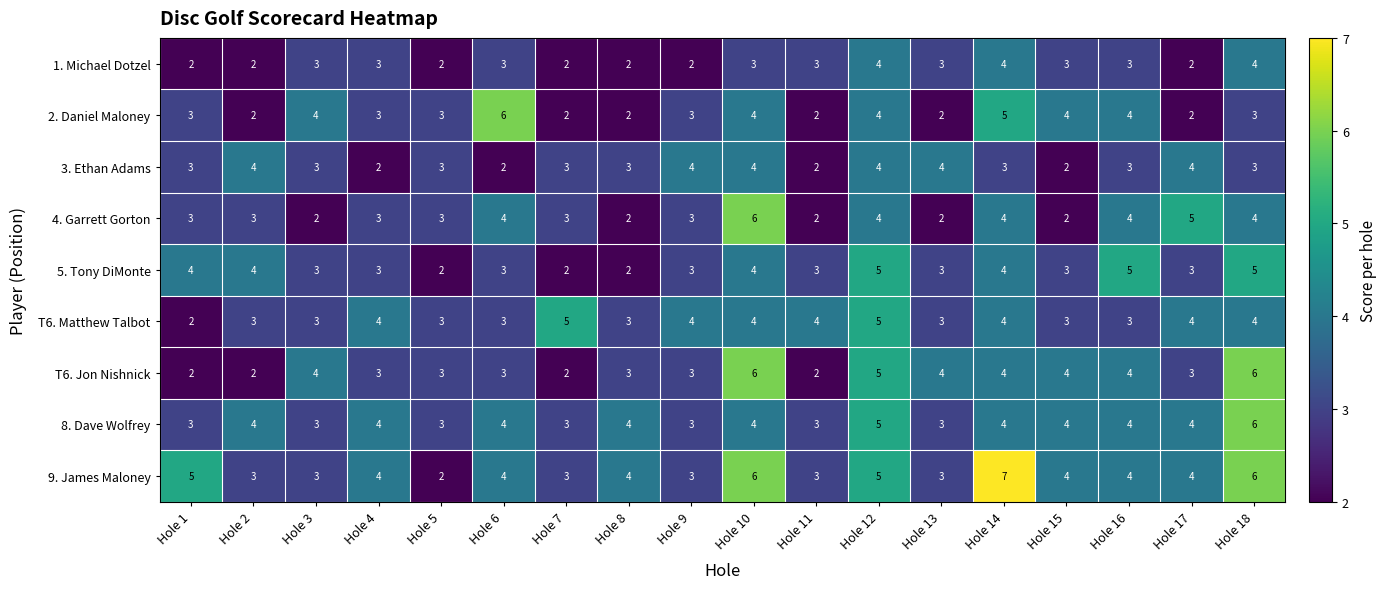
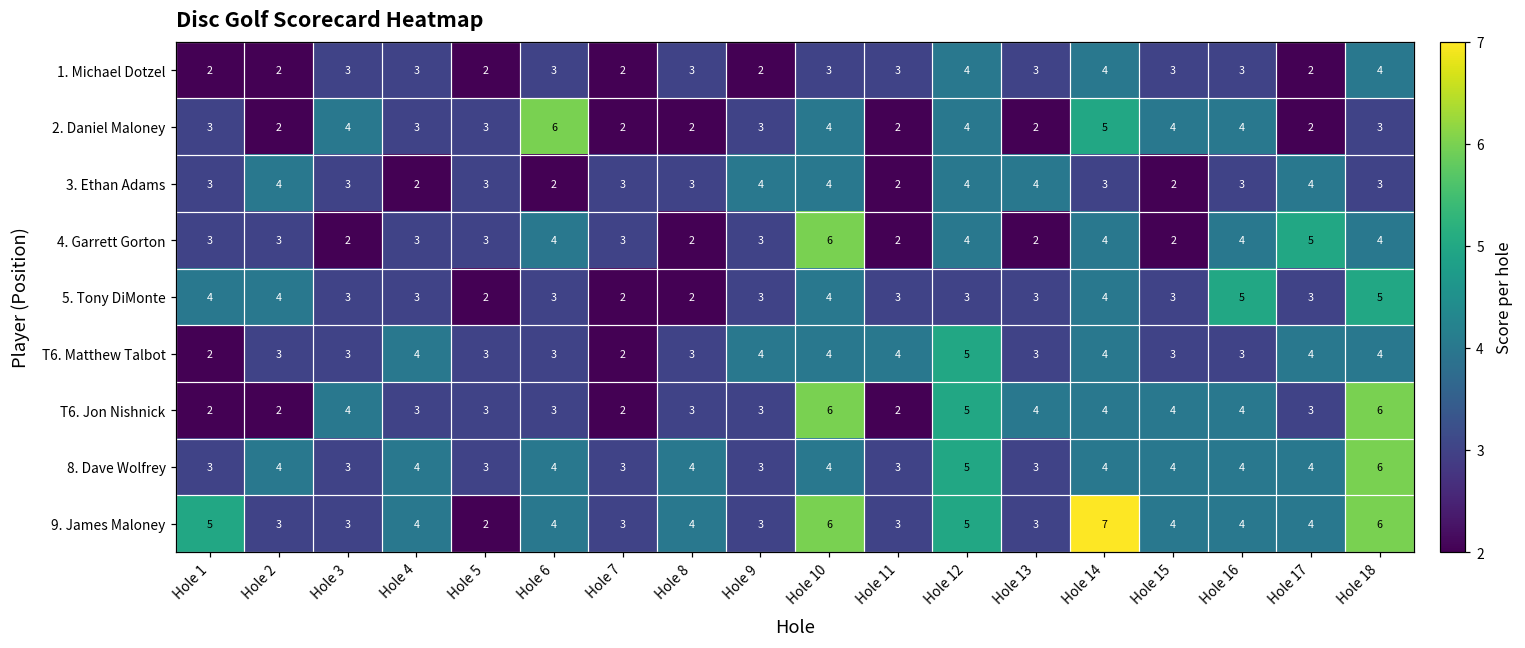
  {
    "1. Michael Dotzel": {
      "Hole 1": 2,
      "Hole 2": 2,
      "Hole 3": 3,
      "Hole 4": 3,
      "Hole 5": 2,
      "Hole 6": 3,
      "Hole 7": 2,
-     "Hole 8": 2,
+     "Hole 8": 3,
      "Hole 9": 2,
      "Hole 10": 3,
      "Hole 11": 3,
      "Hole 12": 4,
      "Hole 13": 3,
      "Hole 14": 4,
      "Hole 15": 3,
      "Hole 16": 3,
      "Hole 17": 2,
      "Hole 18": 4
    },
    "2. Daniel Maloney": {
      "Hole 1": 3,
      "Hole 2": 2,
      "Hole 3": 4,
      "Hole 4": 3,
      "Hole 5": 3,
      "Hole 6": 6,
      "Hole 7": 2,
      "Hole 8": 2,
      "Hole 9": 3,
      "Hole 10": 4,
      "Hole 11": 2,
      "Hole 12": 4,
      "Hole 13": 2,
      "Hole 14": 5,
      "Hole 15": 4,
      "Hole 16": 4,
      "Hole 17": 2,
      "Hole 18": 3
    },
    "3. Ethan Adams": {
      "Hole 1": 3,
      "Hole 2": 4,
      "Hole 3": 3,
      "Hole 4": 2,
      "Hole 5": 3,
      "Hole 6": 2,
      "Hole 7": 3,
      "Hole 8": 3,
      "Hole 9": 4,
      "Hole 10": 4,
      "Hole 11": 2,
      "Hole 12": 4,
      "Hole 13": 4,
      "Hole 14": 3,
      "Hole 15": 2,
      "Hole 16": 3,
      "Hole 17": 4,
      "Hole 18": 3
    },
    "4. Garrett Gorton": {
      "Hole 1": 3,
      "Hole 2": 3,
      "Hole 3": 2,
      "Hole 4": 3,
      "Hole 5": 3,
      "Hole 6": 4,
      "Hole 7": 3,
      "Hole 8": 2,
      "Hole 9": 3,
      "Hole 10": 6,
      "Hole 11": 2,
      "Hole 12": 4,
      "Hole 13": 2,
      "Hole 14": 4,
      "Hole 15": 2,
      "Hole 16": 4,
      "Hole 17": 5,
      "Hole 18": 4
    },
    "5. Tony DiMonte": {
      "Hole 1": 4,
      "Hole 2": 4,
      "Hole 3": 3,
      "Hole 4": 3,
      "Hole 5": 2,
      "Hole 6": 3,
      "Hole 7": 2,
      "Hole 8": 2,
      "Hole 9": 3,
      "Hole 10": 4,
      "Hole 11": 3,
-     "Hole 12": 5,
+     "Hole 12": 3,
      "Hole 13": 3,
      "Hole 14": 4,
      "Hole 15": 3,
      "Hole 16": 5,
      "Hole 17": 3,
      "Hole 18": 5
    },
    "T6. Matthew Talbot": {
      "Hole 1": 2,
      "Hole 2": 3,
      "Hole 3": 3,
      "Hole 4": 4,
      "Hole 5": 3,
      "Hole 6": 3,
-     "Hole 7": 5,
+     "Hole 7": 2,
      "Hole 8": 3,
      "Hole 9": 4,
      "Hole 10": 4,
      "Hole 11": 4,
      "Hole 12": 5,
      "Hole 13": 3,
      "Hole 14": 4,
      "Hole 15": 3,
      "Hole 16": 3,
      "Hole 17": 4,
      "Hole 18": 4
    },
    "T6. Jon Nishnick": {
      "Hole 1": 2,
      "Hole 2": 2,
      "Hole 3": 4,
      "Hole 4": 3,
      "Hole 5": 3,
      "Hole 6": 3,
      "Hole 7": 2,
      "Hole 8": 3,
      "Hole 9": 3,
      "Hole 10": 6,
      "Hole 11": 2,
      "Hole 12": 5,
      "Hole 13": 4,
      "Hole 14": 4,
      "Hole 15": 4,
      "Hole 16": 4,
      "Hole 17": 3,
      "Hole 18": 6
    },
    "8. Dave Wolfrey": {
      "Hole 1": 3,
      "Hole 2": 4,
      "Hole 3": 3,
      "Hole 4": 4,
      "Hole 5": 3,
      "Hole 6": 4,
      "Hole 7": 3,
      "Hole 8": 4,
      "Hole 9": 3,
      "Hole 10": 4,
      "Hole 11": 3,
      "Hole 12": 5,
      "Hole 13": 3,
      "Hole 14": 4,
      "Hole 15": 4,
      "Hole 16": 4,
      "Hole 17": 4,
      "Hole 18": 6
    },
    "9. James Maloney": {
      "Hole 1": 5,
      "Hole 2": 3,
      "Hole 3": 3,
      "Hole 4": 4,
      "Hole 5": 2,
      "Hole 6": 4,
      "Hole 7": 3,
      "Hole 8": 4,
      "Hole 9": 3,
      "Hole 10": 6,
      "Hole 11": 3,
      "Hole 12": 5,
      "Hole 13": 3,
      "Hole 14": 7,
      "Hole 15": 4,
      "Hole 16": 4,
      "Hole 17": 4,
      "Hole 18": 6
    }
  }
